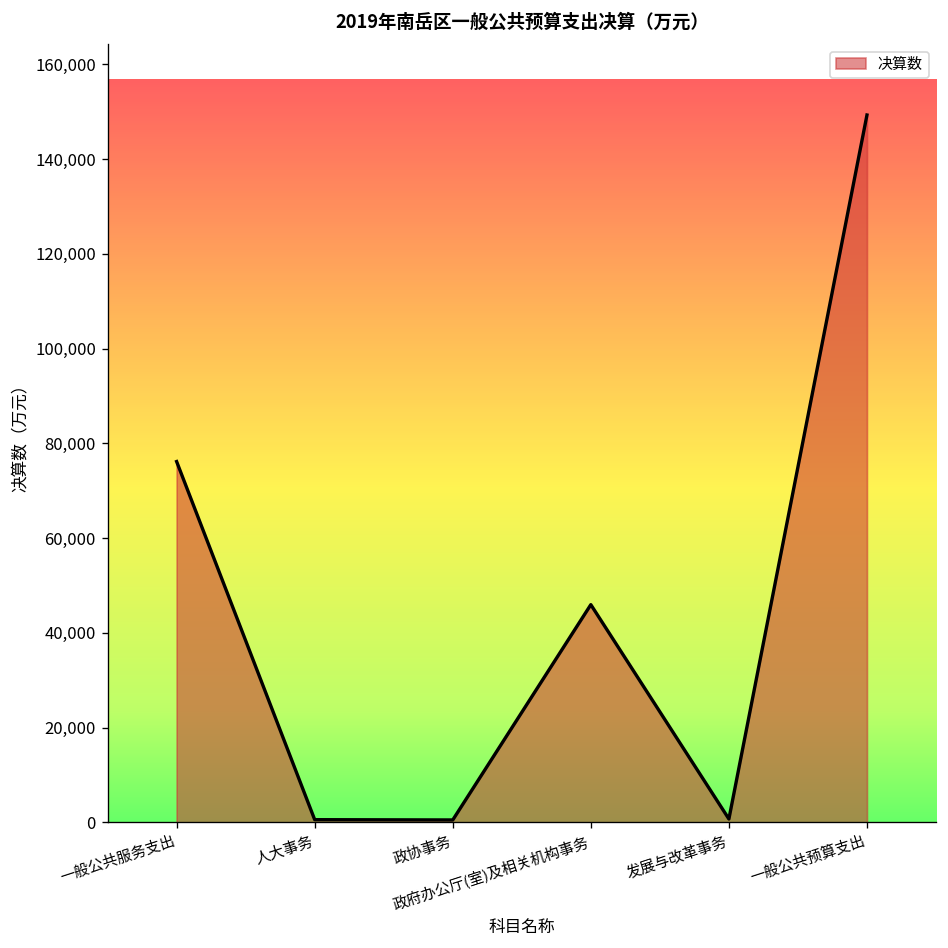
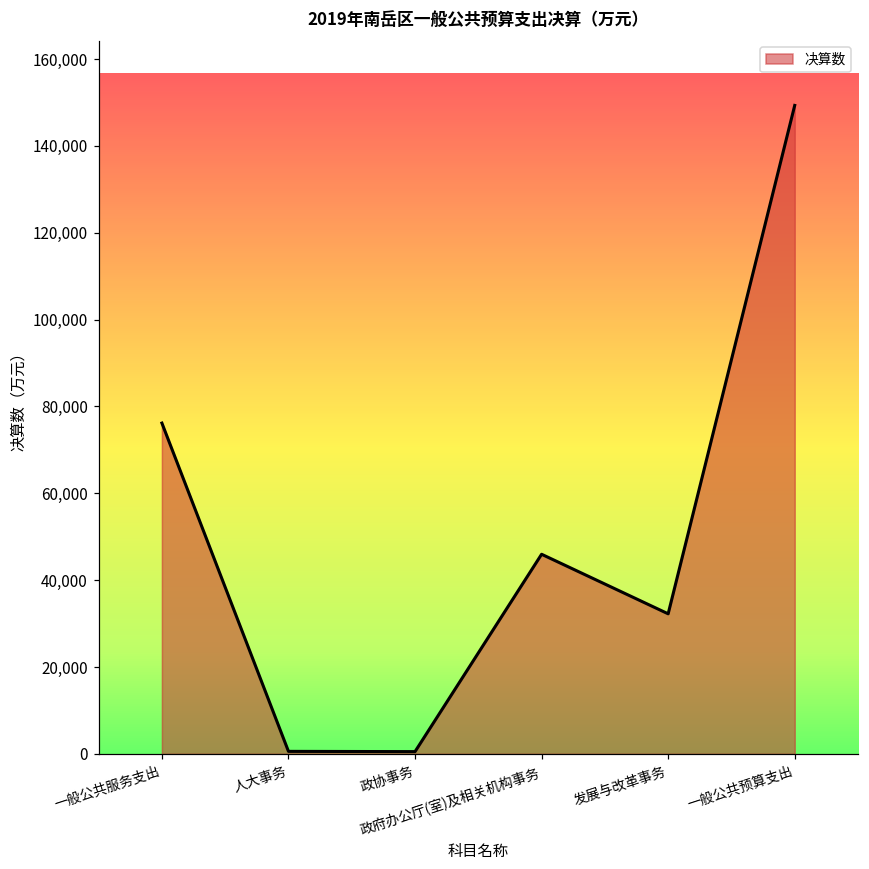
  {
    "一般公共服务支出": "76,000",
    "人大事务": "1,000",
    "政协事务": "1,000",
    "政府办公厅(室)及相关机构事务": "46,000",
-   "发展与改革事务": "1,000",
+   "发展与改革事务": "32,000",
    "一般公共预算支出": "149,000"
  }
